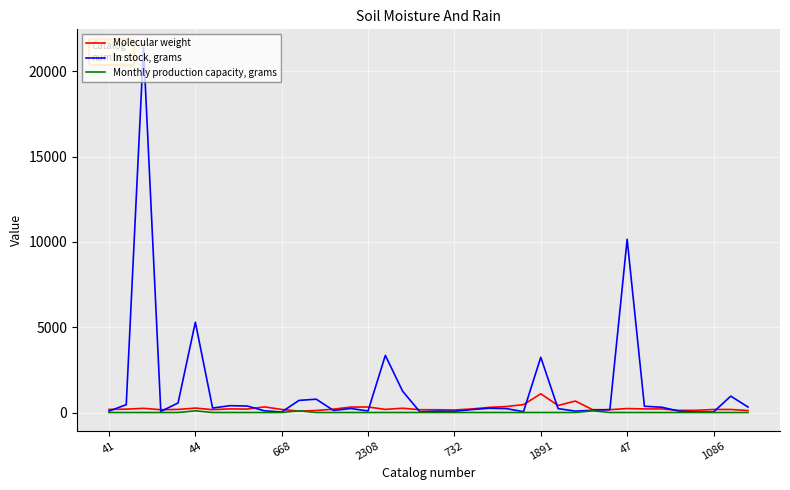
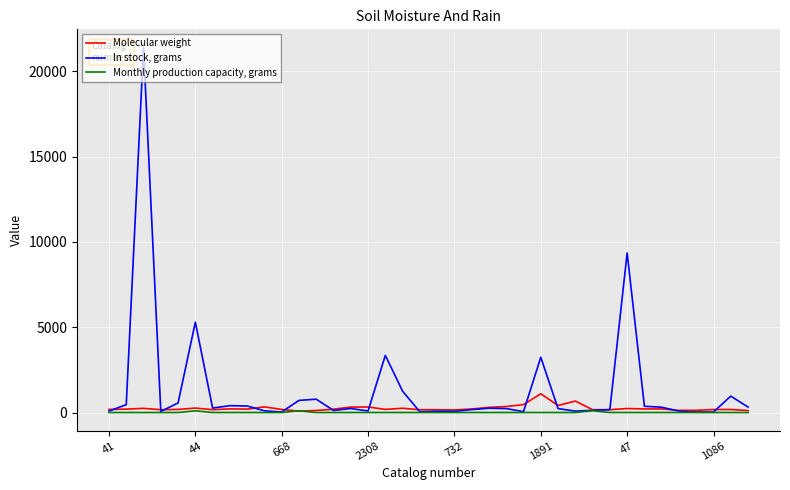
  {
    "Molecular weight": {
      "44": 300,
      "668": 200,
      "2308": 300,
      "1891": 1100,
      "47": 200
    },
    "In stock, grams": {
      "44": 5300,
      "1891": 3200,
-     "47": 10200
+     "47": 9400
    },
    "Monthly production capacity, grams": {
      "44": 100,
      "1891": 0,
      "47": 0
    }
  }
